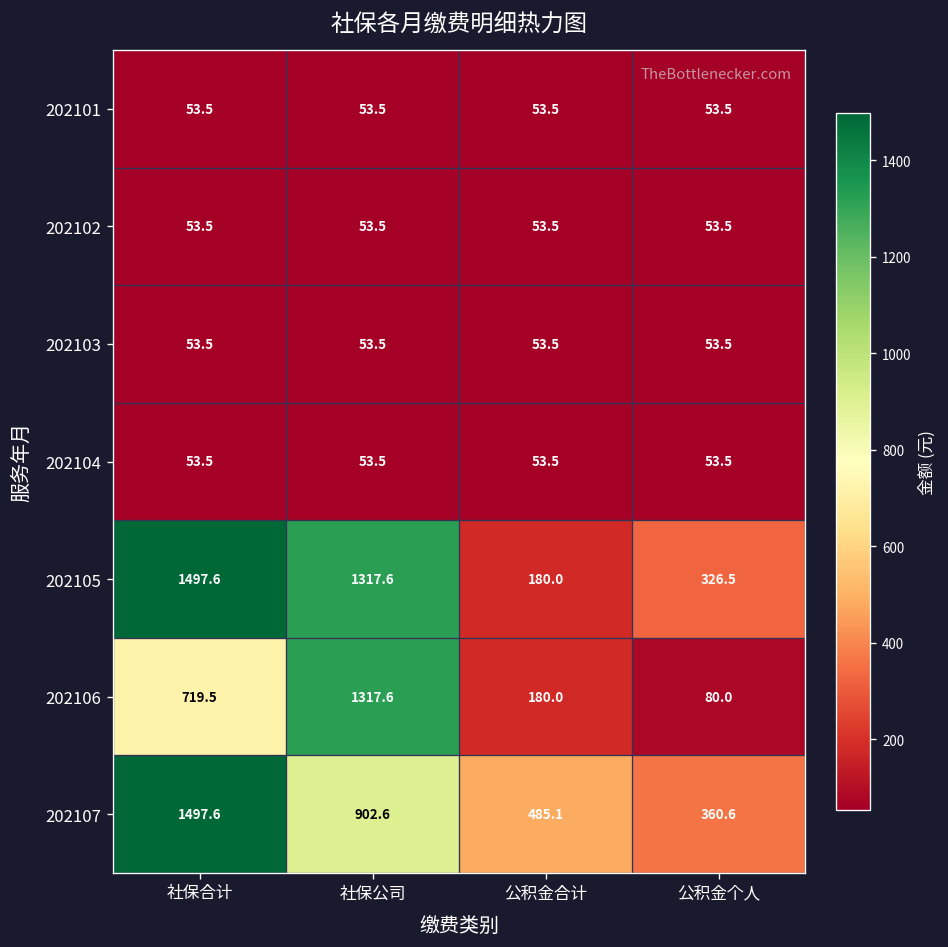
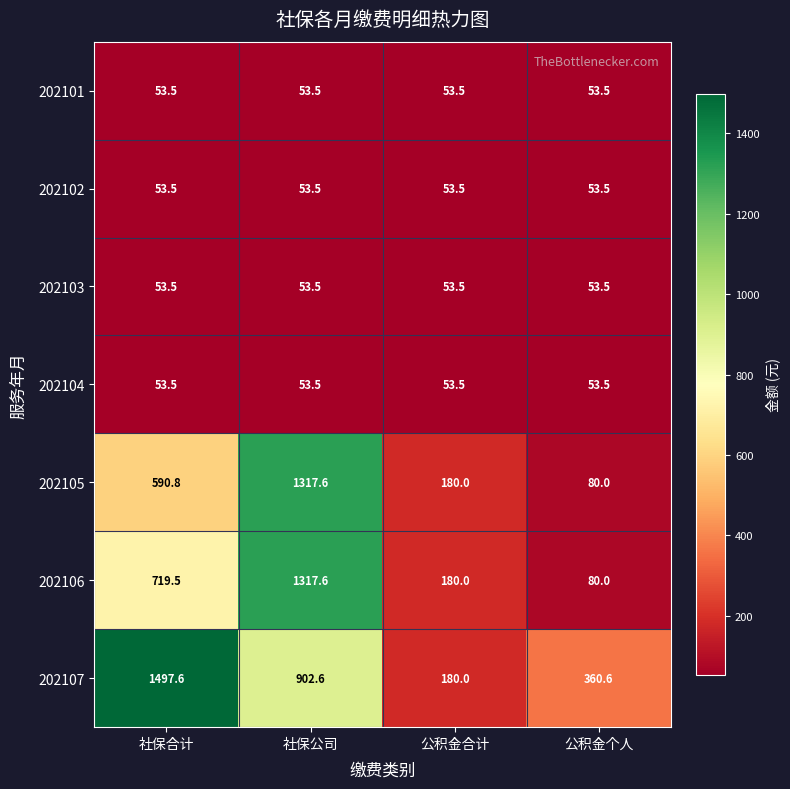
  {
    "202101": {
      "社保合计": 53.5,
      "社保公司": 53.5,
      "公积金合计": 53.5
    },
    "202102": {
      "社保合计": 53.5,
      "社保公司": 53.5,
      "公积金合计": 53.5,
      "公积金个人": 53.5
    },
    "202103": {
      "社保合计": 53.5,
      "社保公司": 53.5,
      "公积金合计": 53.5,
      "公积金个人": 53.5
    },
    "202104": {
      "社保合计": 53.5,
      "社保公司": 53.5,
      "公积金合计": 53.5,
      "公积金个人": 53.5
    },
    "202105": {
-     "社保合计": 1497.6,
+     "社保合计": 590.8,
      "社保公司": 1317.6,
      "公积金合计": 180.0,
-     "公积金个人": 326.5
+     "公积金个人": 80.0
    },
    "202106": {
      "社保合计": 719.5,
      "社保公司": 1317.6,
      "公积金合计": 180.0,
      "公积金个人": 80.0
    },
    "202107": {
      "社保合计": 1497.6,
      "社保公司": 902.6,
-     "公积金合计": 485.1,
+     "公积金合计": 180.0,
      "公积金个人": 360.6
    }
  }
